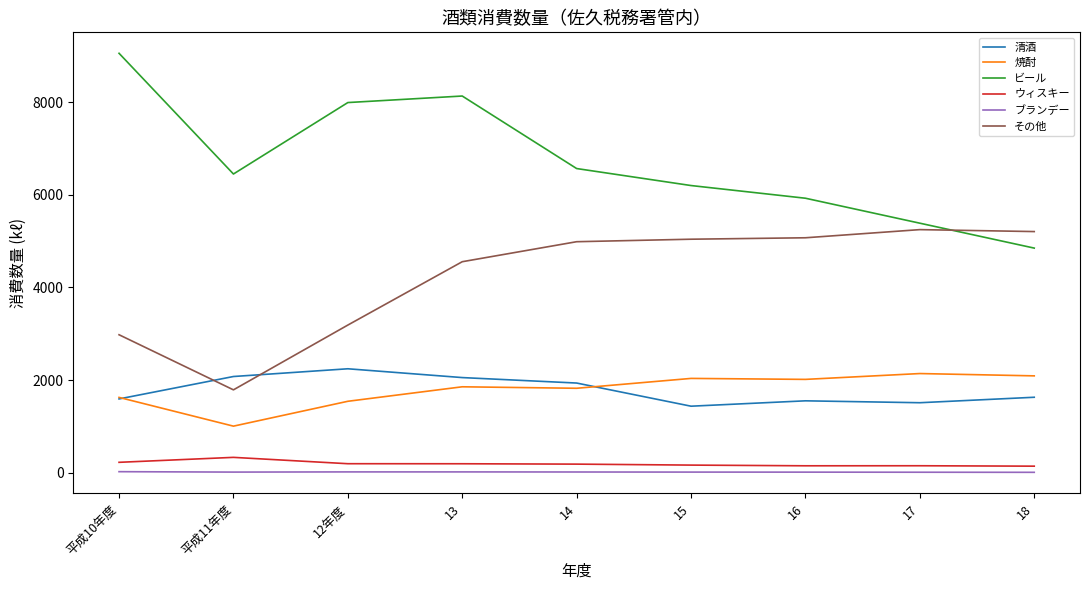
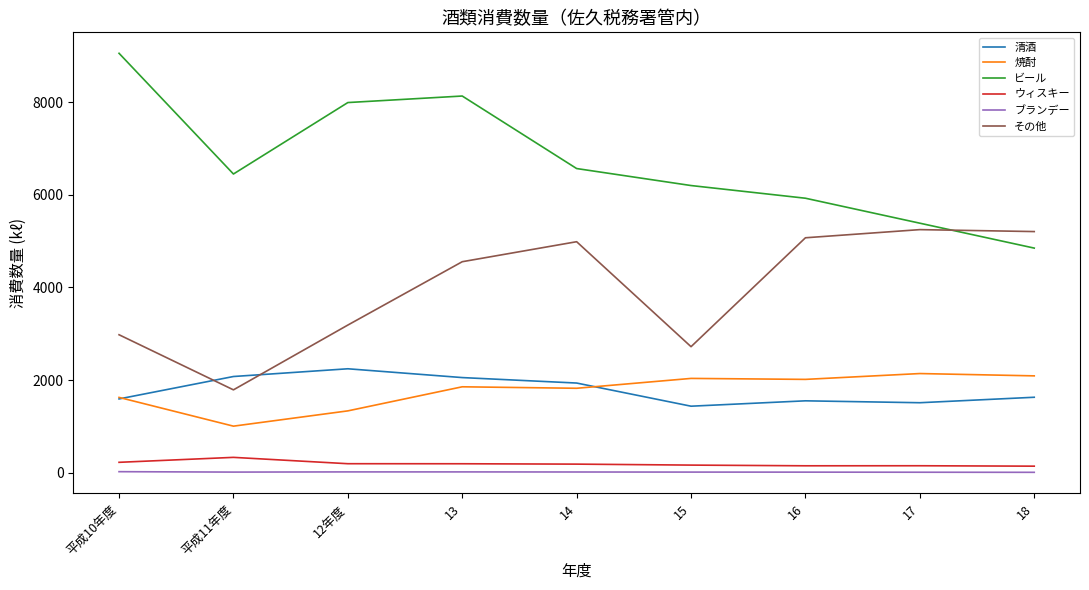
  {
    "清酒": {
      "平成11年度": 2100,
      "12年度": 2200,
      "13": 2100,
      "14": 1900,
      "15": 1400,
      "16": 1600,
      "17": 1500,
      "18": 1600
    },
    "焼酎": {
      "平成11年度": 1000,
-     "12年度": 1500,
+     "12年度": 1300,
      "13": 1900,
      "14": 1800,
      "15": 2000,
      "16": 2000,
      "17": 2100,
      "18": 2100
    },
    "ビール": {
      "平成10年度": 9100,
      "平成11年度": 6400,
      "12年度": 8000,
      "13": 8100,
      "14": 6600,
      "15": 6200,
      "16": 5900,
      "17": 5400,
      "18": 4800
    },
    "ウィスキー": {
      "平成10年度": 200,
      "平成11年度": 300,
      "12年度": 200,
      "13": 200,
      "14": 200,
      "15": 200,
      "16": 100,
      "17": 100,
      "18": 100
    },
    "ブランデー": {
      "平成10年度": 0,
      "平成11年度": 0,
      "12年度": 0,
      "13": 0,
      "14": 0,
      "15": 0,
      "16": 0,
      "17": 0,
      "18": 0
    },
    "その他": {
      "平成10年度": 3000,
      "平成11年度": 1800,
      "12年度": 3200,
      "13": 4600,
      "14": 5000,
-     "15": 5000,
+     "15": 2700,
      "16": 5100,
      "17": 5200,
      "18": 5200
    }
  }
